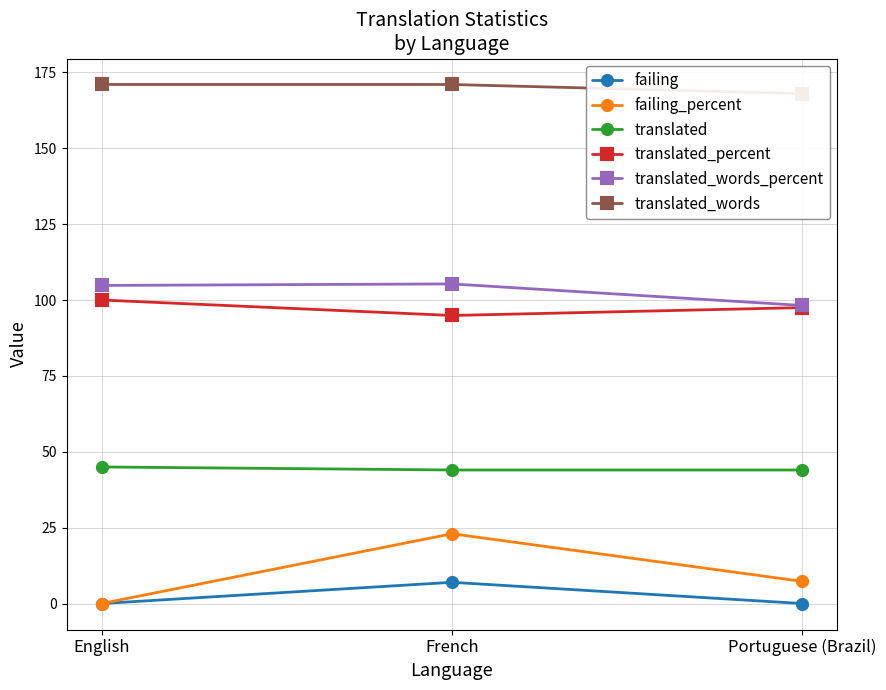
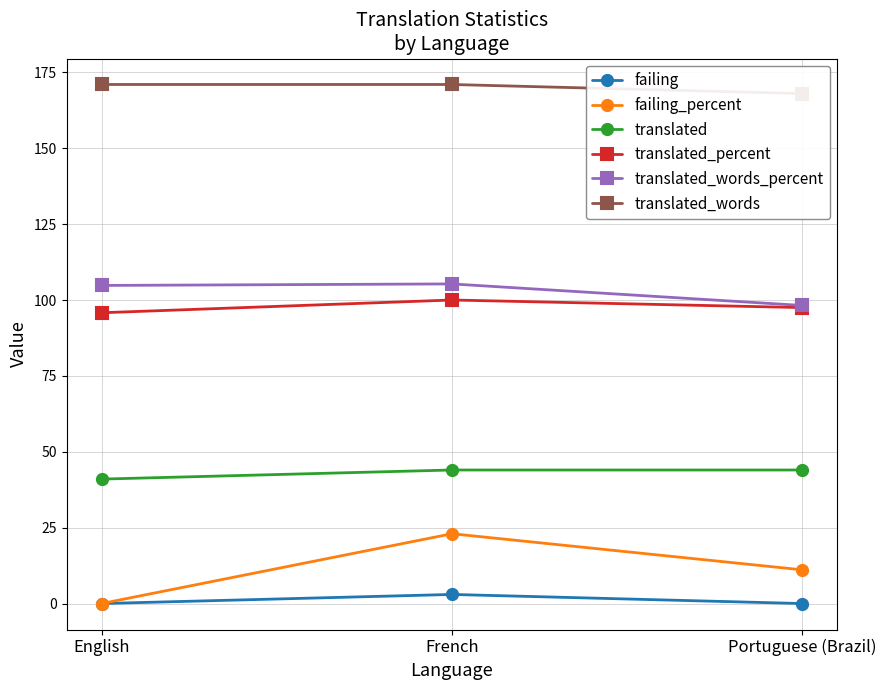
  {
    "failing": {
-     "French": 7,
+     "French": 3,
      "Portuguese (Brazil)": 0
    },
    "failing_percent": {
      "French": 23,
-     "Portuguese (Brazil)": 7
+     "Portuguese (Brazil)": 11
    },
    "translated": {
-     "English": 45,
+     "English": 41,
      "French": 44,
      "Portuguese (Brazil)": 44
    },
    "translated_percent": {
-     "English": 100,
-     "French": 95
+     "English": 96,
+     "French": 100
    },
    "translated_words_percent": {
      "English": 105,
      "French": 105
    },
    "translated_words": {
      "English": 171,
      "French": 171
    }
  }
